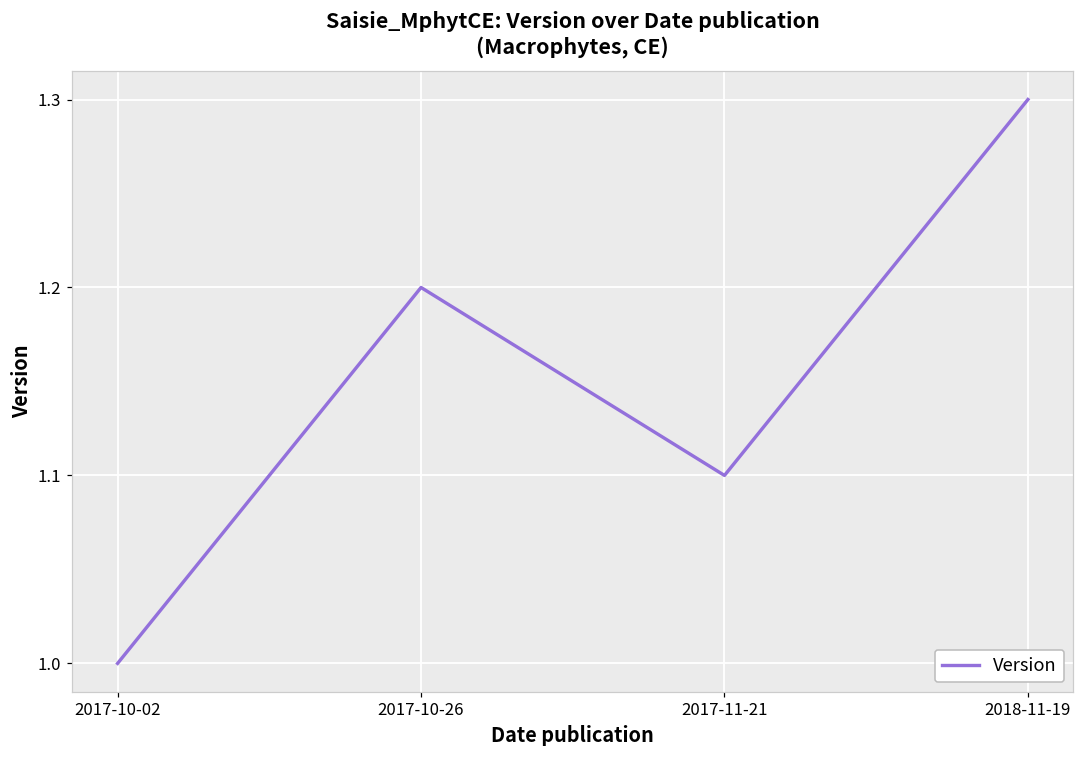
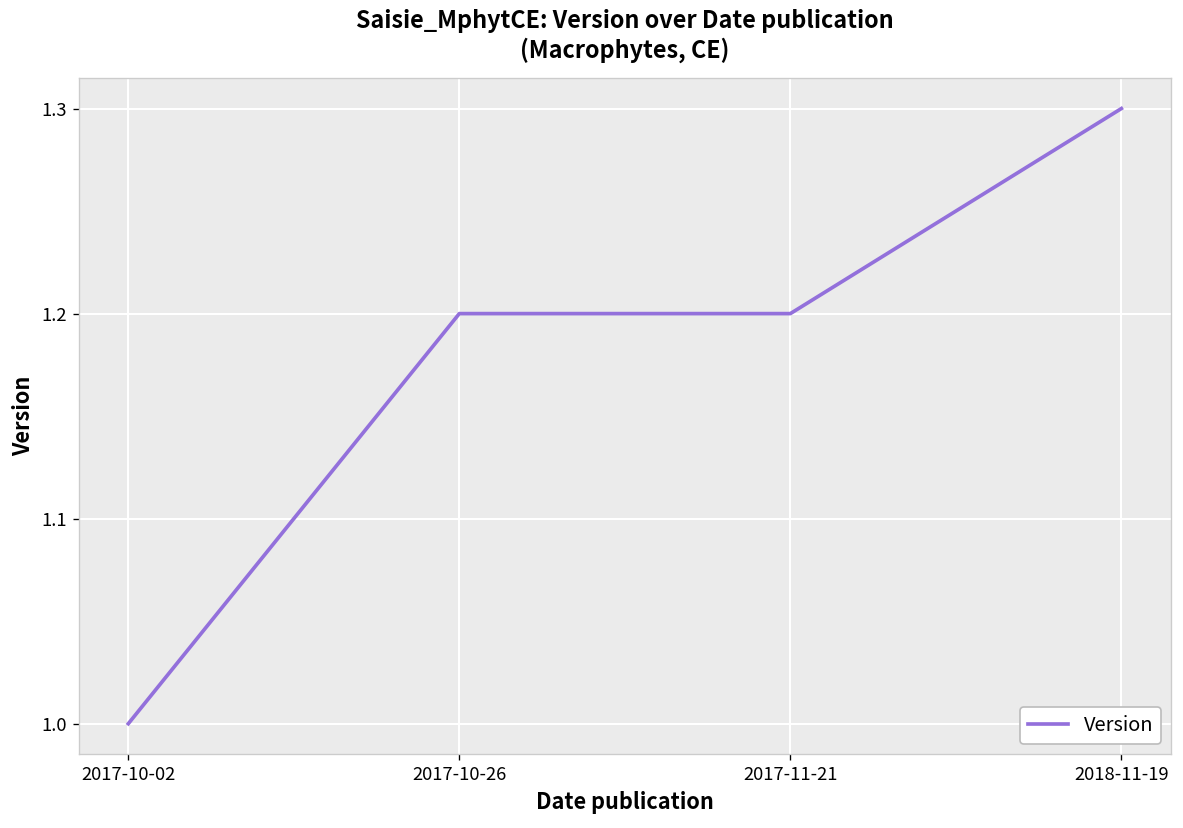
  {
    "2017-10-02": 1.0,
    "2017-10-26": 1.2,
-   "2017-11-21": 1.1,
+   "2017-11-21": 1.2,
    "2018-11-19": 1.3
  }
